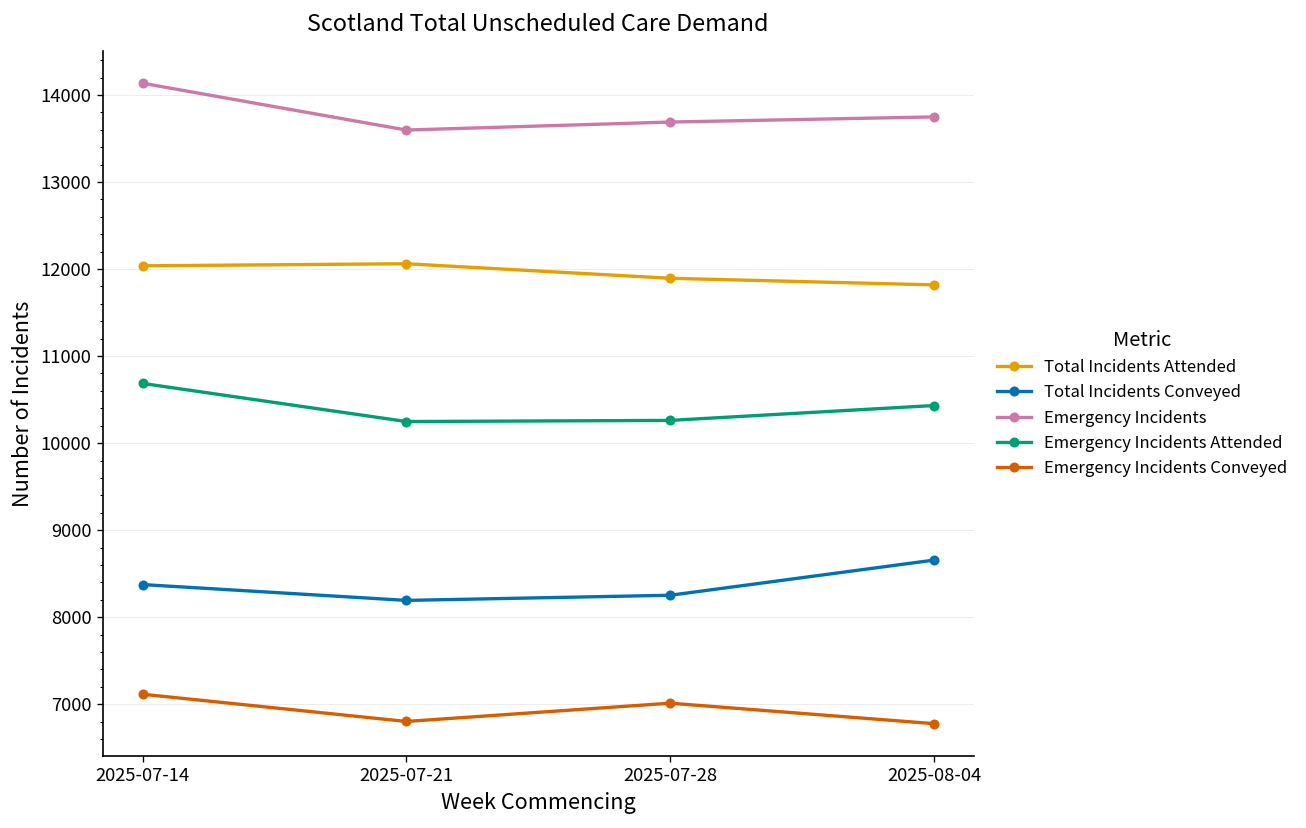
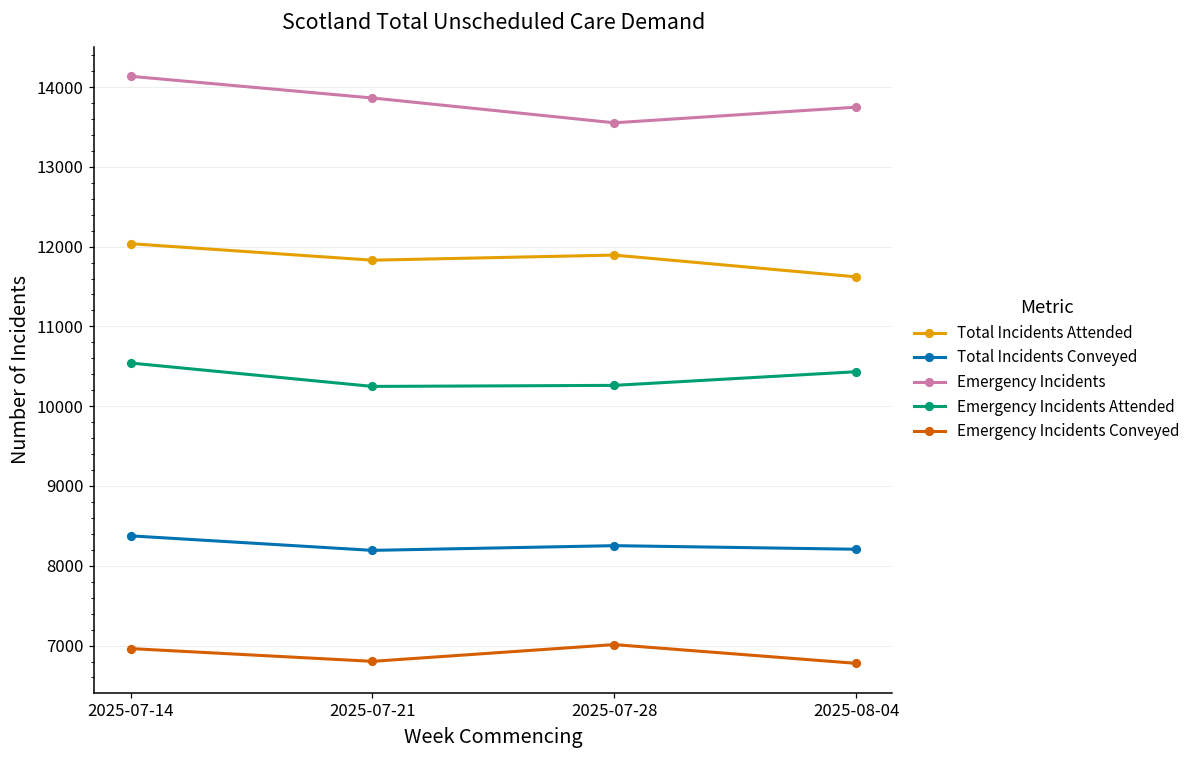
  {
    "Total Incidents Attended": {
      "2025-07-14": 12000,
-     "2025-07-21": 12100,
+     "2025-07-21": 11800,
      "2025-07-28": 11900,
-     "2025-08-04": 11800
+     "2025-08-04": 11600
    },
    "Total Incidents Conveyed": {
      "2025-07-14": 8400,
      "2025-07-21": 8200,
      "2025-07-28": 8300,
-     "2025-08-04": 8700
+     "2025-08-04": 8200
    },
    "Emergency Incidents": {
      "2025-07-14": 14100,
-     "2025-07-21": 13600,
-     "2025-07-28": 13700,
+     "2025-07-21": 13900,
+     "2025-07-28": 13600,
      "2025-08-04": 13700
    },
    "Emergency Incidents Attended": {
-     "2025-07-14": 10700,
+     "2025-07-14": 10500,
      "2025-07-21": 10200,
      "2025-07-28": 10300,
      "2025-08-04": 10400
    },
    "Emergency Incidents Conveyed": {
-     "2025-07-14": 7100,
+     "2025-07-14": 7000,
      "2025-07-21": 6800,
      "2025-07-28": 7000,
      "2025-08-04": 6800
    }
  }
